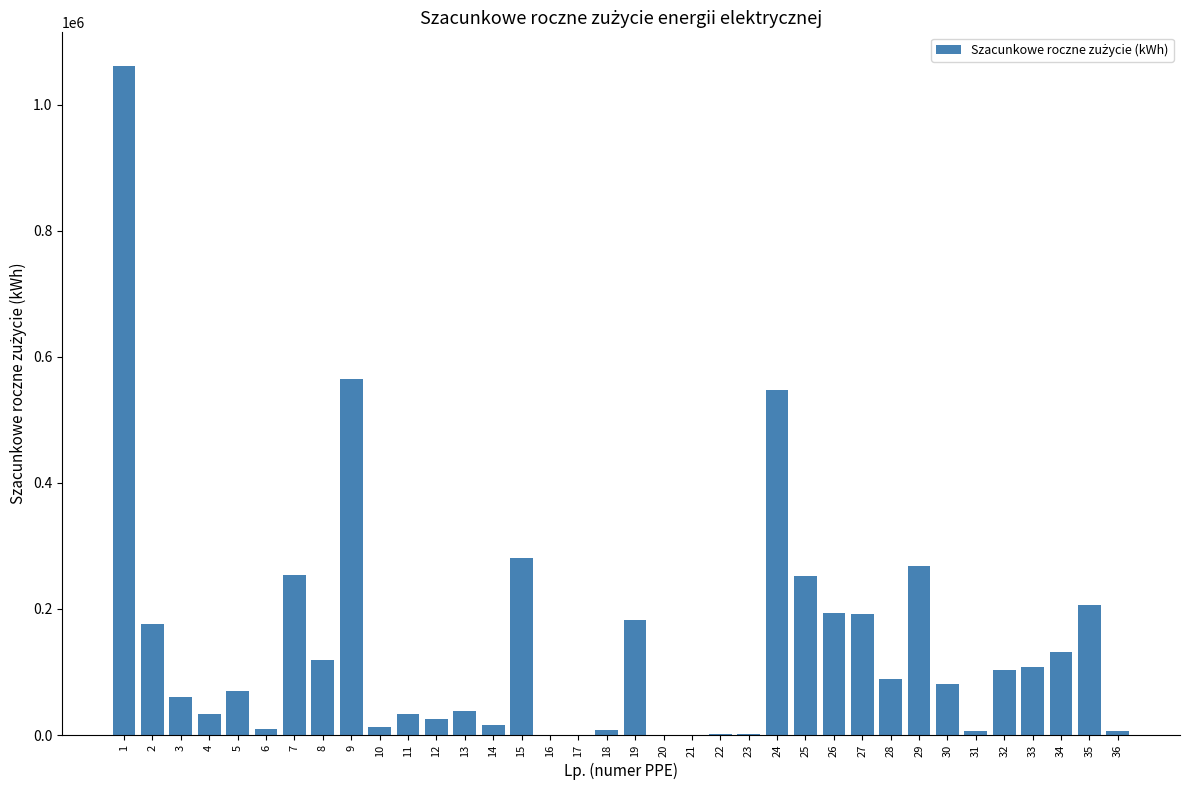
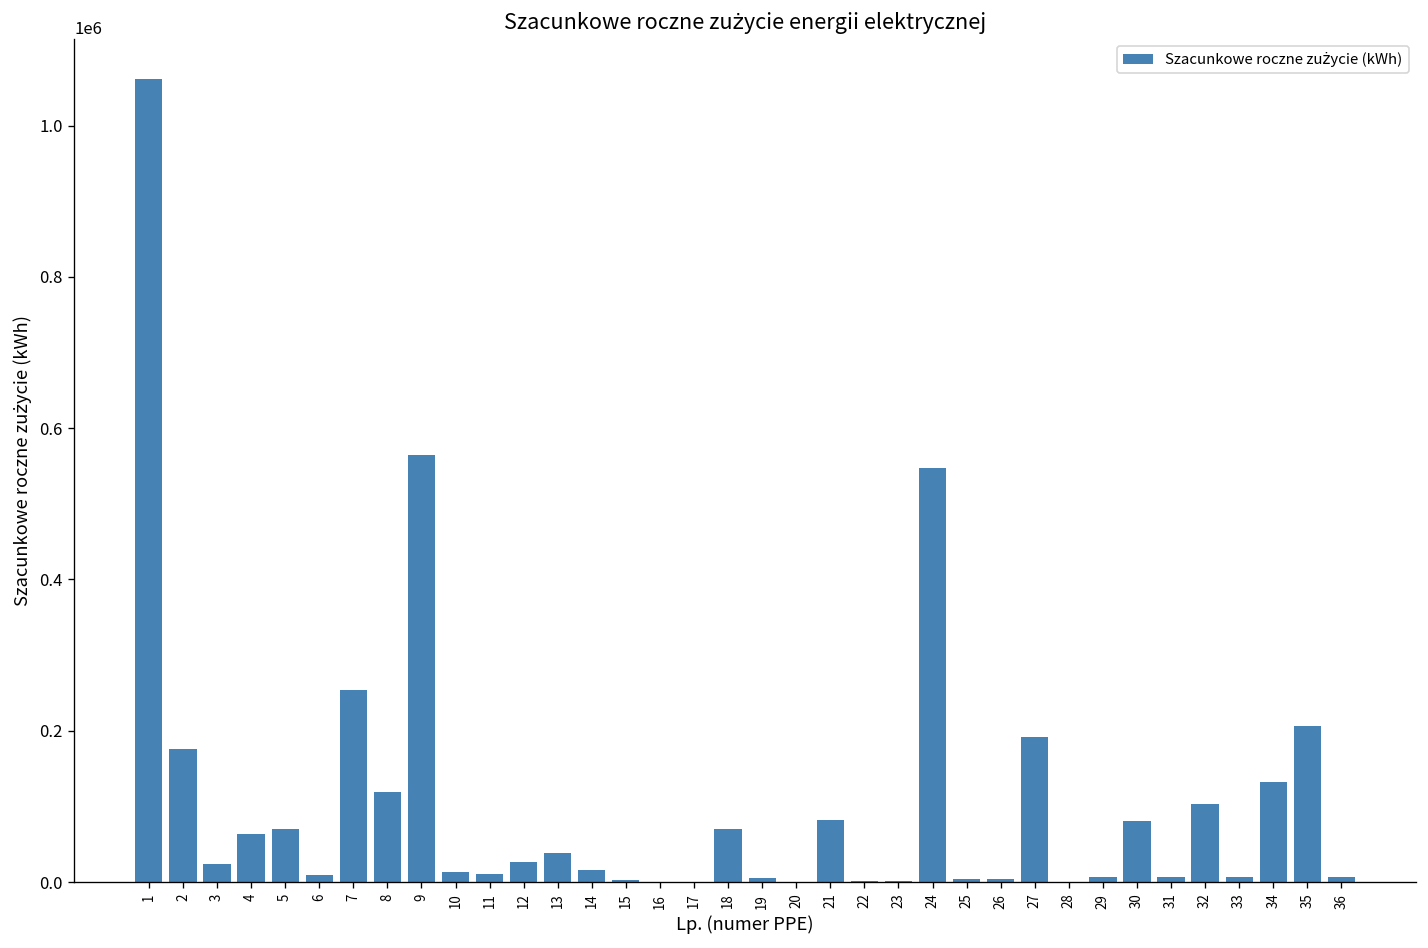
  {
    "1": 1060000,
    "2": 180000,
-   "3": 60000,
-   "4": 30000,
+   "3": 20000,
+   "4": 60000,
    "5": 70000,
    "6": 10000,
    "7": 250000,
    "8": 120000,
    "9": 560000,
    "10": 10000,
-   "11": 30000,
+   "11": 10000,
    "12": 30000,
    "13": 40000,
    "14": 20000,
-   "15": 280000,
-   "18": 10000,
-   "19": 180000,
-   "21": 0,
+   "15": 0,
+   "18": 70000,
+   "19": 10000,
+   "21": 80000,
    "24": 550000,
-   "25": 250000,
-   "26": 190000,
+   "25": 0,
+   "26": 0,
    "27": 190000,
-   "28": 90000,
-   "29": 270000,
+   "28": 0,
+   "29": 10000,
    "30": 80000,
    "31": 10000,
    "32": 100000,
-   "33": 110000,
+   "33": 10000,
    "34": 130000,
    "35": 210000,
    "36": 10000
  }
